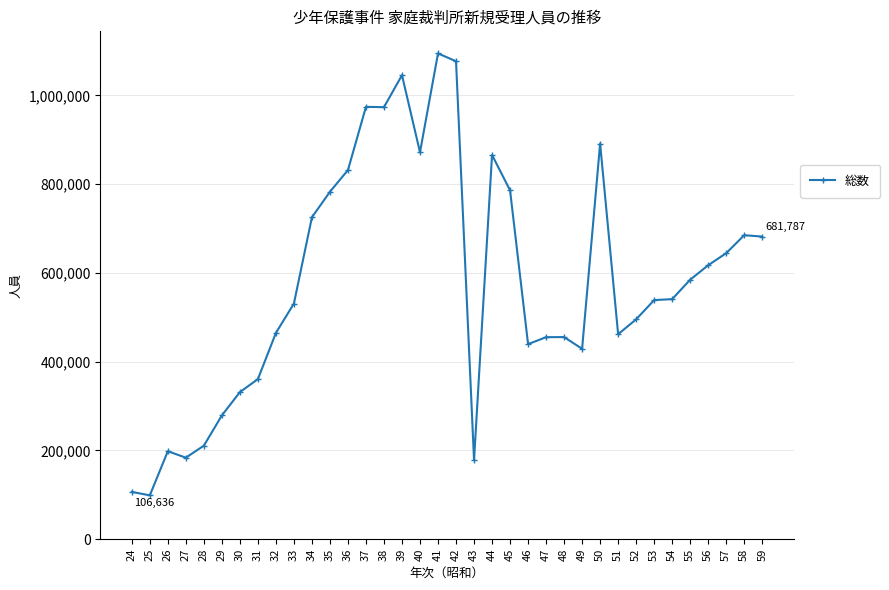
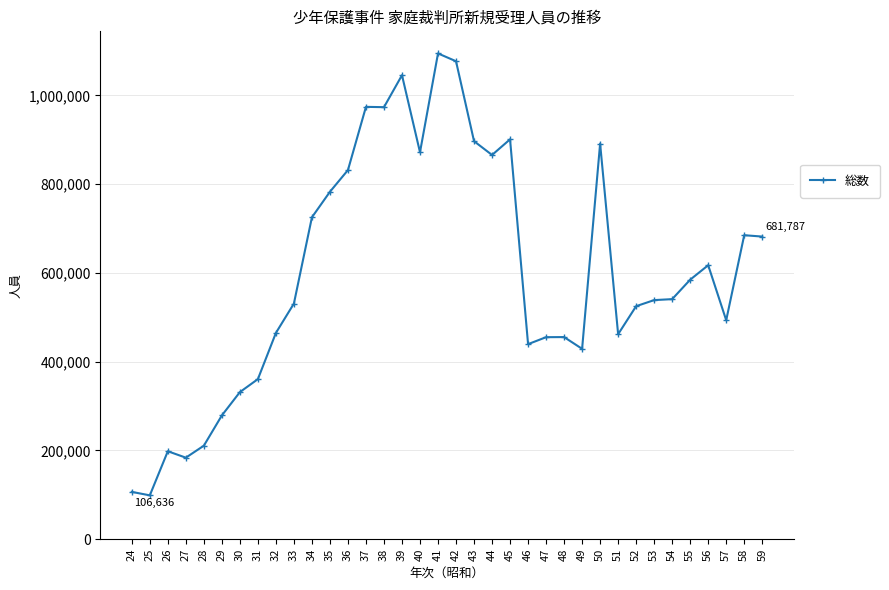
  {
    "26": "200,000",
    "27": "180,000",
    "28": "210,000",
    "29": "280,000",
    "30": "330,000",
    "31": "360,000",
    "32": "460,000",
    "33": "530,000",
    "34": "730,000",
    "35": "780,000",
    "36": "830,000",
    "37": "970,000",
    "38": "970,000",
    "39": "1,050,000",
    "40": "870,000",
    "41": "1,090,000",
    "42": "1,080,000",
-   "43": "180,000",
+   "43": "900,000",
    "44": "870,000",
-   "45": "790,000",
+   "45": "900,000",
    "46": "440,000",
    "47": "460,000",
    "48": "460,000",
    "49": "430,000",
    "50": "890,000",
    "51": "460,000",
-   "52": "500,000",
+   "52": "520,000",
    "53": "540,000",
    "54": "540,000",
    "55": "580,000",
    "56": "620,000",
-   "57": "640,000",
+   "57": "490,000",
    "58": "680,000"
  }
